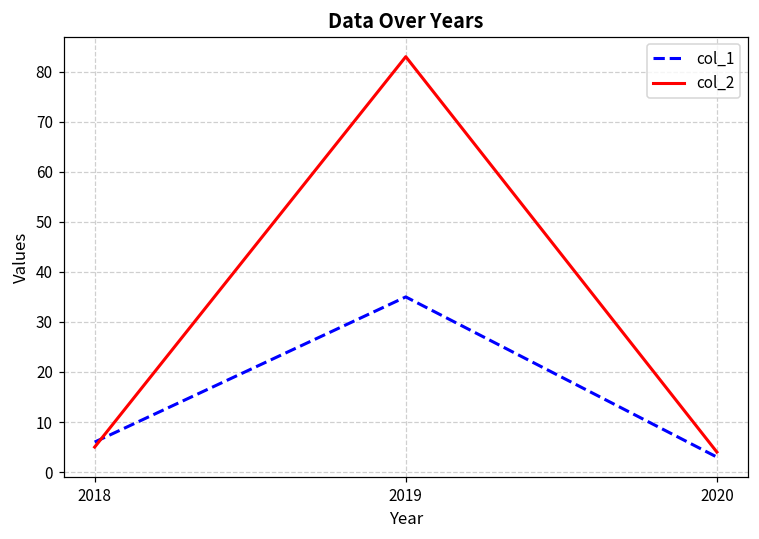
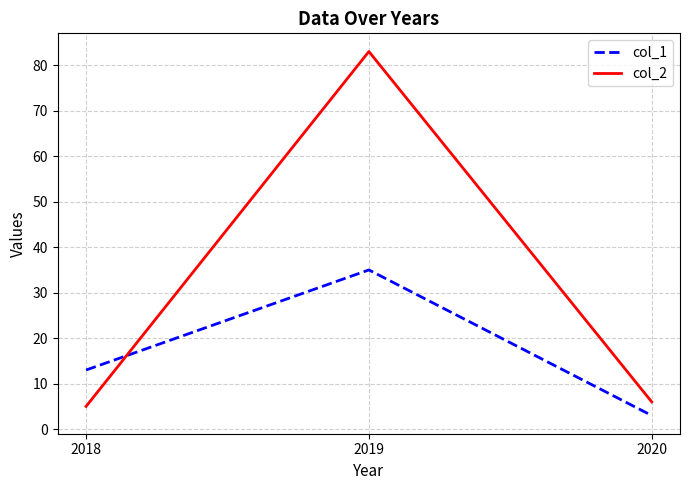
  {
    "col_1": {
-     "2018": 6,
+     "2018": 13,
      "2019": 35,
      "2020": 3
    },
    "col_2": {
      "2018": 5,
      "2019": 83,
-     "2020": 4
+     "2020": 6
    }
  }
